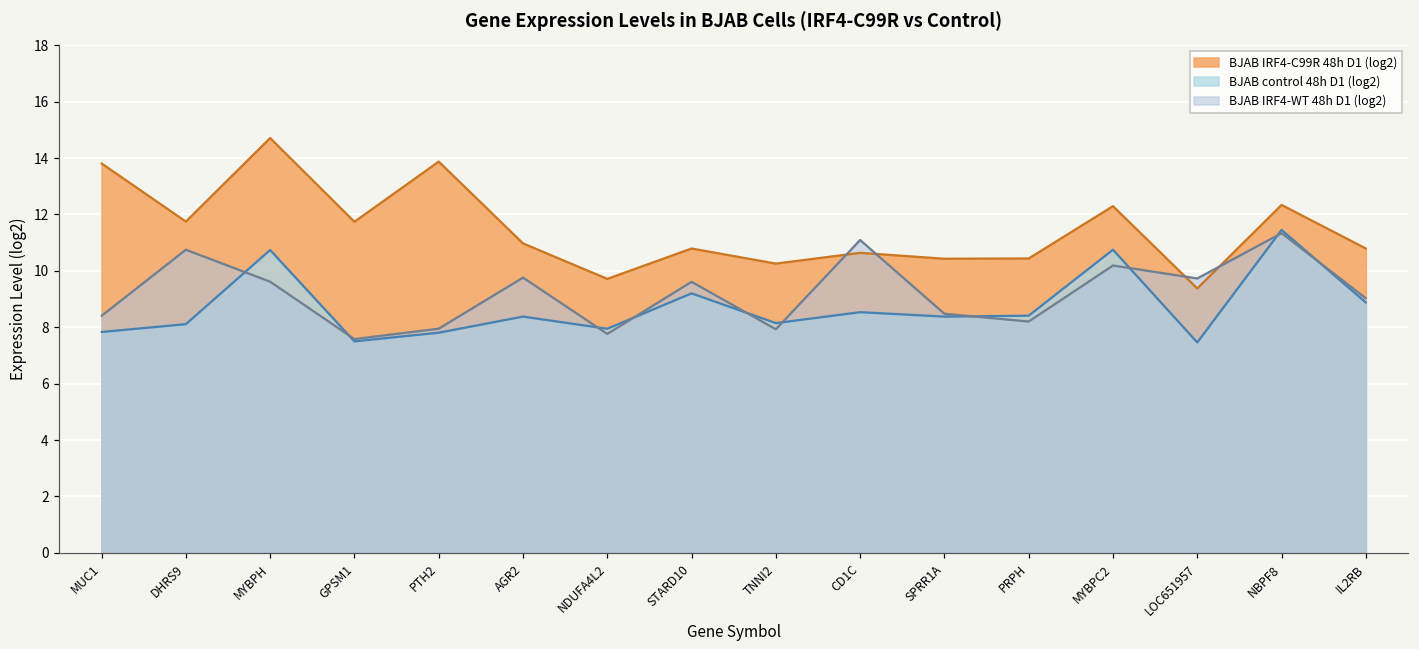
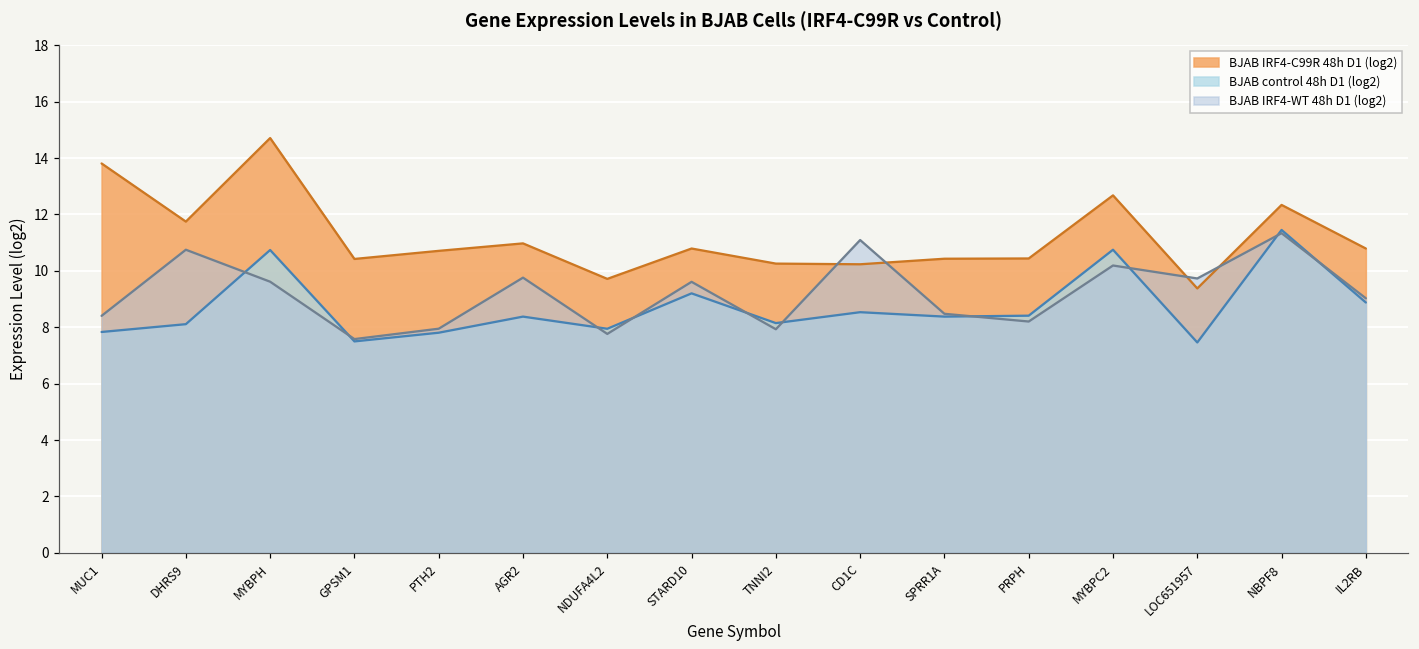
  {
    "BJAB IRF4-C99R 48h D1 (log2)": {
      "MUC1": 13.8,
      "DHRS9": 11.7,
      "MYBPH": 14.7,
-     "GPSM1": 11.7,
-     "PTH2": 13.9,
+     "GPSM1": 10.4,
+     "PTH2": 10.7,
      "AGR2": 11.0,
      "NDUFA4L2": 9.7,
      "STARD10": 10.8,
      "TNNI2": 10.3,
-     "CD1C": 10.6,
+     "CD1C": 10.2,
      "SPRR1A": 10.4,
      "PRPH": 10.4,
-     "MYBPC2": 12.3,
+     "MYBPC2": 12.7,
      "LOC651957": 9.4,
      "NBPF8": 12.3,
      "IL2RB": 10.8
    }
  }
